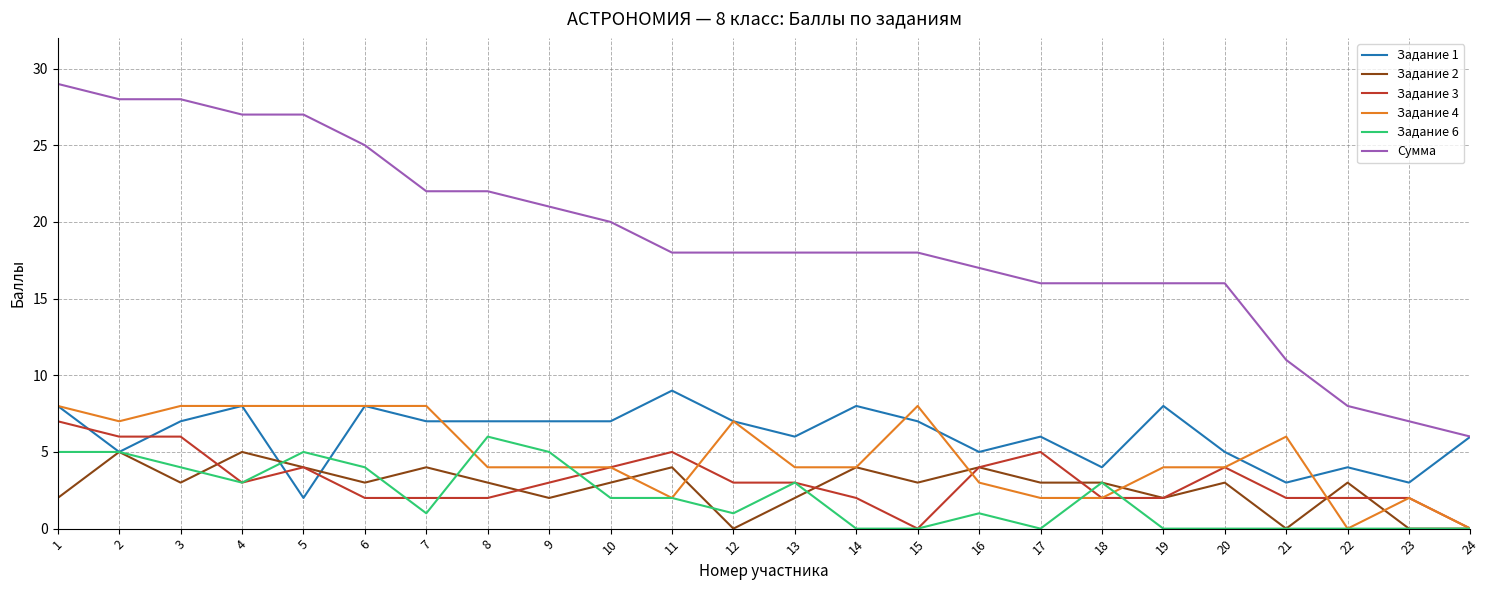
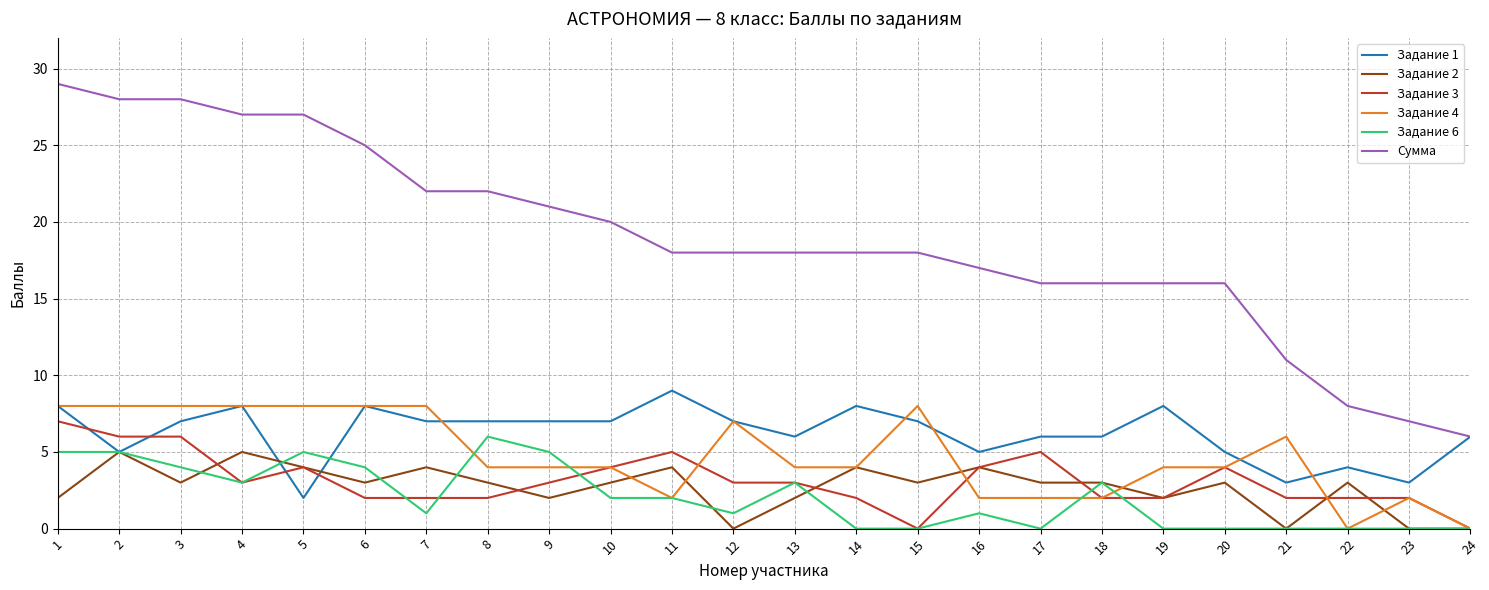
  {
    "Задание 1": {
      "3": 7,
      "5": 2,
      "7": 7,
      "8": 7,
      "9": 7,
      "10": 7,
      "11": 9,
      "13": 6,
      "14": 8,
      "15": 7,
      "16": 5,
      "17": 6,
-     "18": 4,
+     "18": 6,
      "19": 8,
      "20": 5,
      "21": 3,
      "22": 4,
      "23": 3
    },
    "Задание 4": {
-     "2": 7,
+     "2": 8,
      "3": 8,
      "5": 8,
      "7": 8,
      "8": 4,
      "9": 4,
      "13": 4,
      "15": 8,
-     "16": 3,
+     "16": 2,
      "17": 2,
      "19": 4,
      "21": 6
    },
    "Задание 6": {
      "1": 5,
      "3": 4,
      "5": 5,
      "6": 4,
      "7": 1,
      "8": 6,
      "9": 5,
      "10": 2,
      "12": 1,
      "14": 0,
      "16": 1,
      "17": 0,
      "19": 0,
      "20": 0
    },
    "Сумма": {
      "1": 29,
      "2": 28,
      "3": 28,
      "4": 27,
      "5": 27,
      "6": 25,
      "7": 22,
      "8": 22,
      "9": 21,
      "10": 20,
      "11": 18,
      "12": 18,
      "13": 18,
      "14": 18,
      "15": 18,
      "16": 17,
      "17": 16,
      "18": 16,
      "19": 16,
      "20": 16,
      "21": 11,
      "22": 8,
      "23": 7
    }
  }
